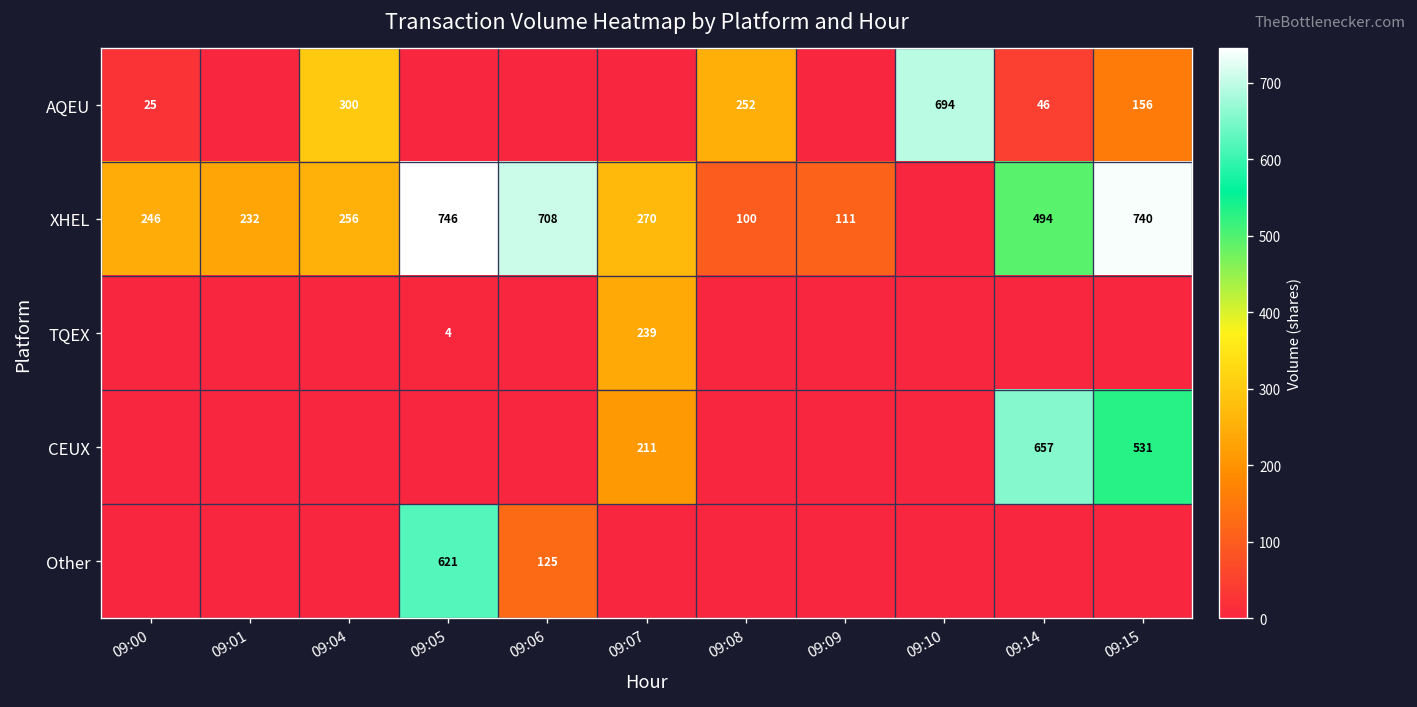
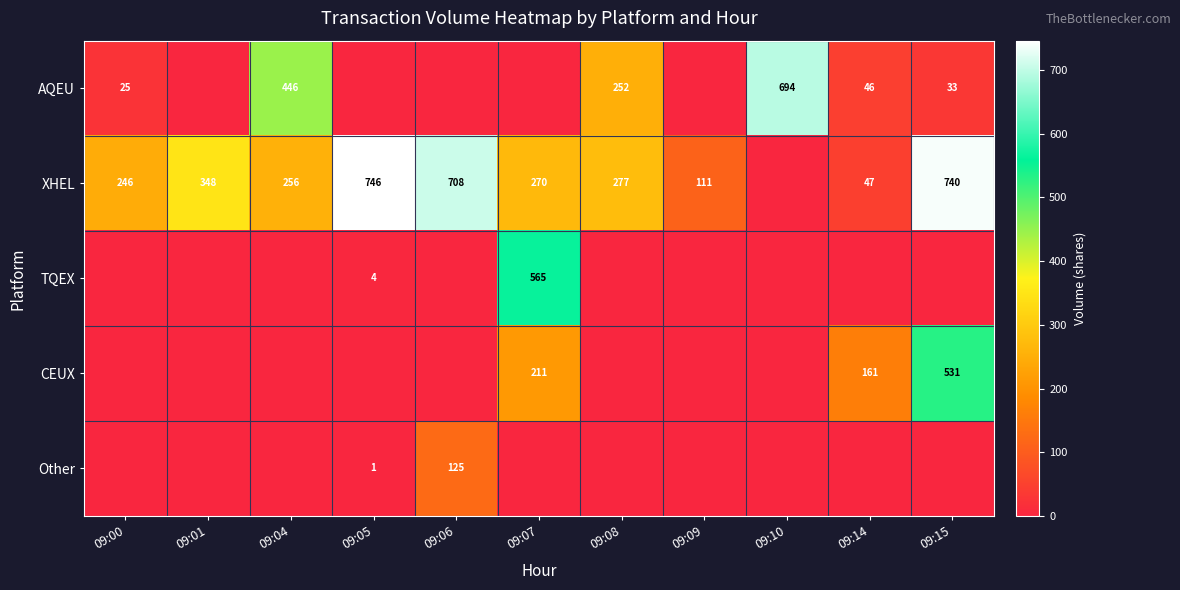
  {
    "AQEU": {
      "09:00": 25,
-     "09:04": 300,
+     "09:04": 446,
      "09:08": 252,
      "09:10": 694,
      "09:14": 46,
-     "09:15": 156
+     "09:15": 33
    },
    "XHEL": {
      "09:00": 246,
-     "09:01": 232,
+     "09:01": 348,
      "09:04": 256,
      "09:05": 746,
      "09:06": 708,
      "09:07": 270,
-     "09:08": 100,
+     "09:08": 277,
      "09:09": 111,
-     "09:14": 494,
+     "09:14": 47,
      "09:15": 740
    },
    "TQEX": {
      "09:05": 4,
-     "09:07": 239
+     "09:07": 565
    },
    "CEUX": {
      "09:07": 211,
-     "09:14": 657,
+     "09:14": 161,
      "09:15": 531
    },
    "Other": {
-     "09:05": 621,
+     "09:05": 1,
      "09:06": 125
    }
  }
